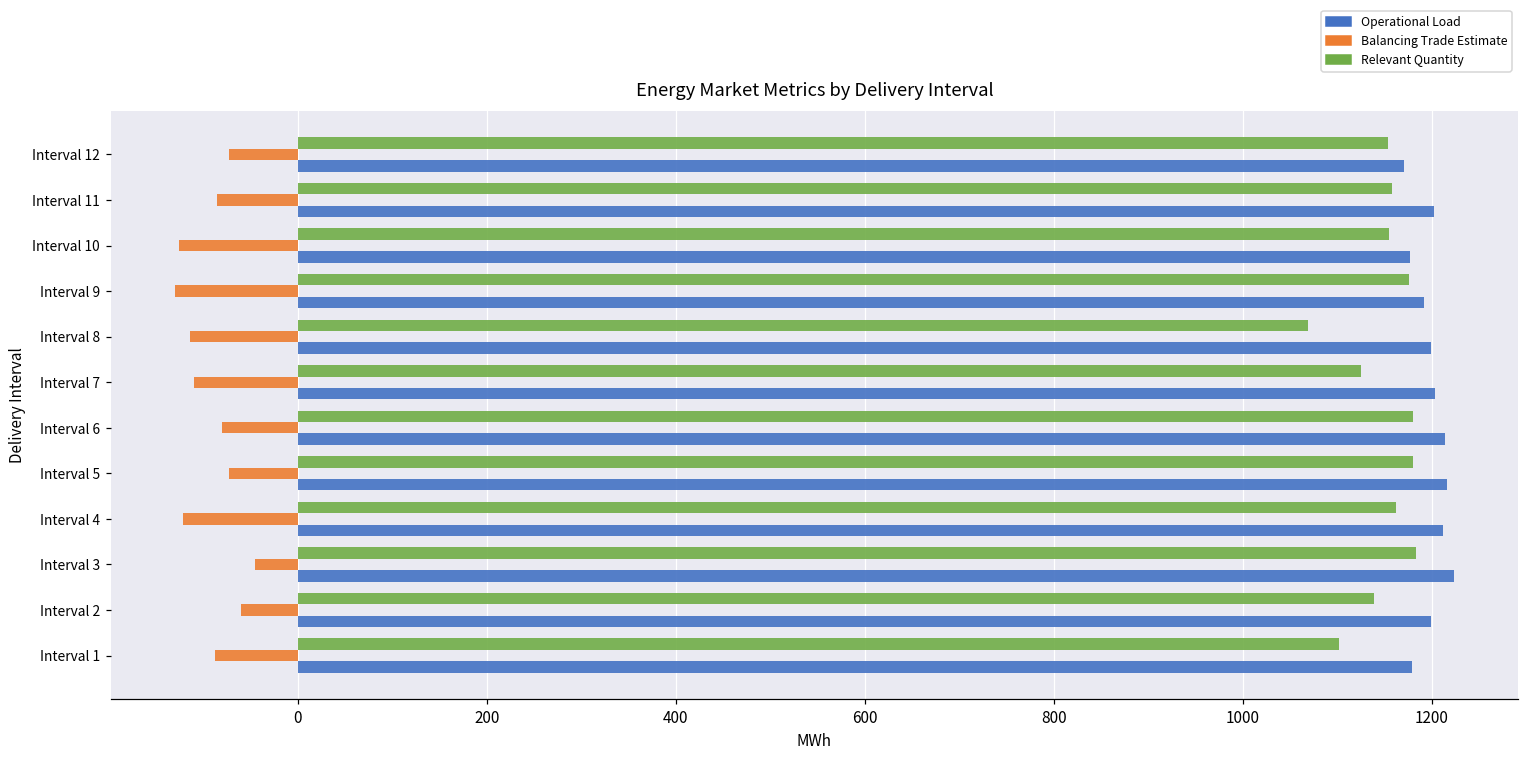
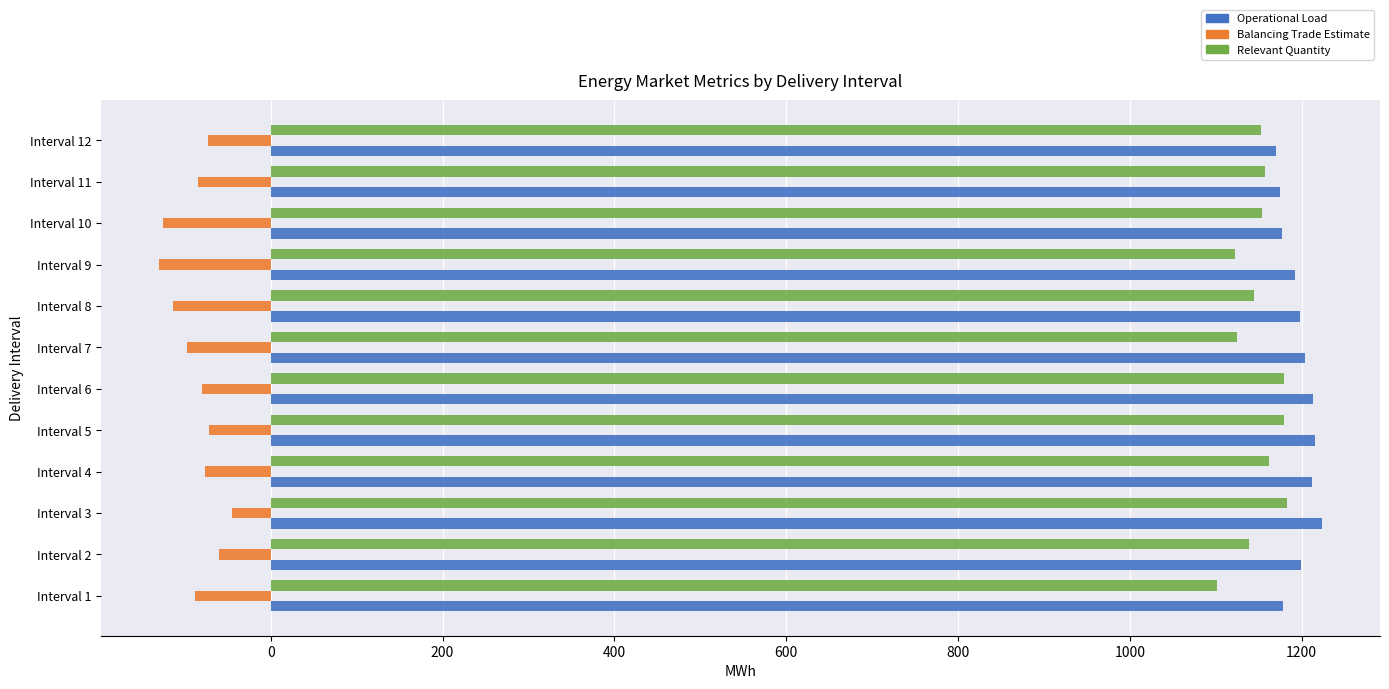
  {
    "Operational Load": {
      "Interval 12": 1170,
-     "Interval 11": 1200,
+     "Interval 11": 1170,
      "Interval 10": 1180,
      "Interval 9": 1190,
      "Interval 8": 1200,
      "Interval 7": 1200,
      "Interval 6": 1210,
      "Interval 5": 1220,
      "Interval 4": 1210,
      "Interval 3": 1220,
      "Interval 2": 1200,
      "Interval 1": 1180
    },
    "Balancing Trade Estimate": {
      "Interval 12": -70,
      "Interval 11": -80,
      "Interval 10": -130,
      "Interval 9": -130,
      "Interval 8": -110,
-     "Interval 7": -110,
+     "Interval 7": -100,
      "Interval 6": -80,
      "Interval 5": -70,
-     "Interval 4": -120,
+     "Interval 4": -80,
      "Interval 3": -50,
      "Interval 2": -60,
      "Interval 1": -90
    },
    "Relevant Quantity": {
      "Interval 12": 1150,
      "Interval 11": 1160,
      "Interval 10": 1150,
-     "Interval 9": 1180,
-     "Interval 8": 1070,
+     "Interval 9": 1120,
+     "Interval 8": 1140,
      "Interval 7": 1120,
      "Interval 6": 1180,
      "Interval 5": 1180,
      "Interval 4": 1160,
      "Interval 3": 1180,
      "Interval 2": 1140,
      "Interval 1": 1100
    }
  }
